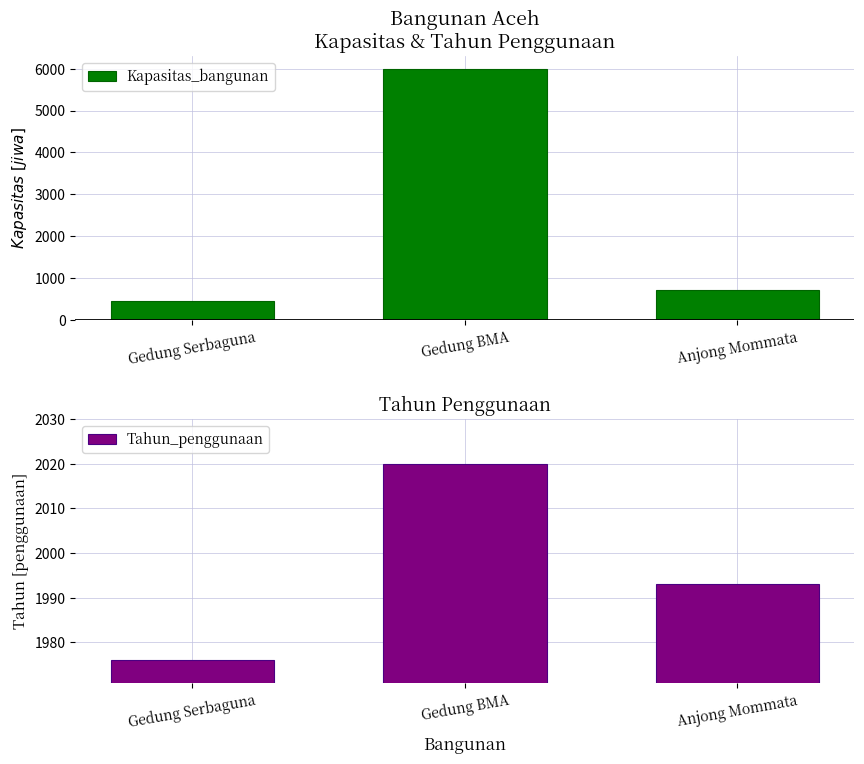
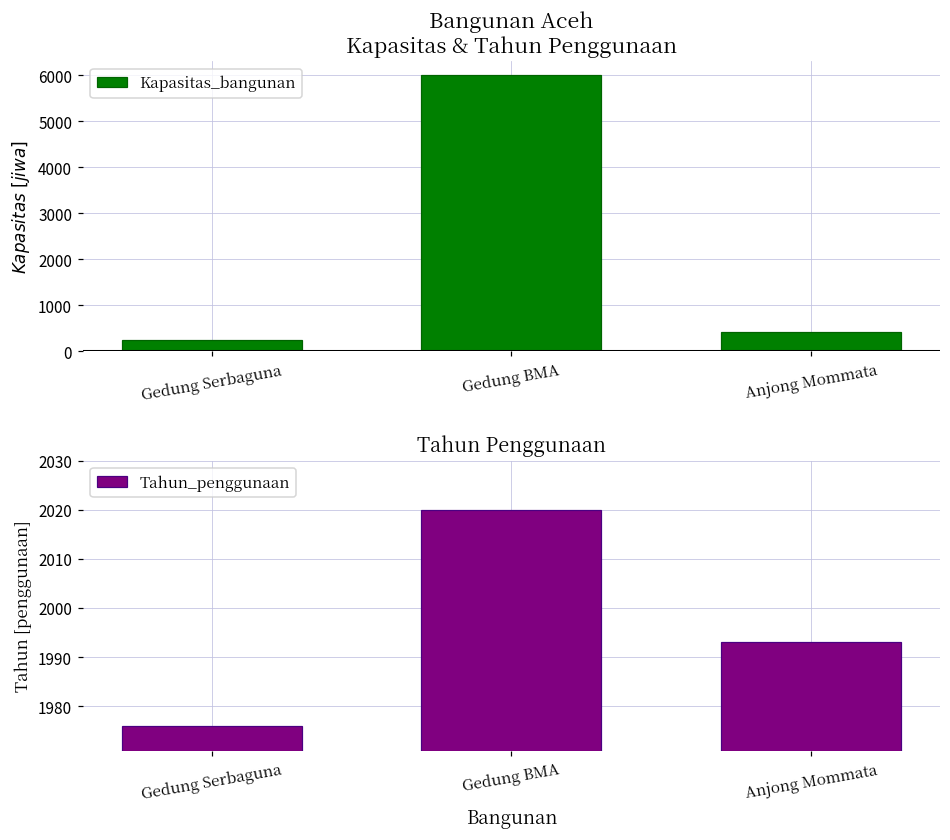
  {
    "Bangunan Aceh Kapasitas & Tahun Penggunaan": {
-     "Gedung Serbaguna": 400,
+     "Gedung Serbaguna": 300,
      "Gedung BMA": 6000,
-     "Anjong Mommata": 700
+     "Anjong Mommata": 400
    },
    "Tahun Penggunaan": {
      "Gedung Serbaguna": 1976,
      "Gedung BMA": 2020,
      "Anjong Mommata": 1993
    }
  }
